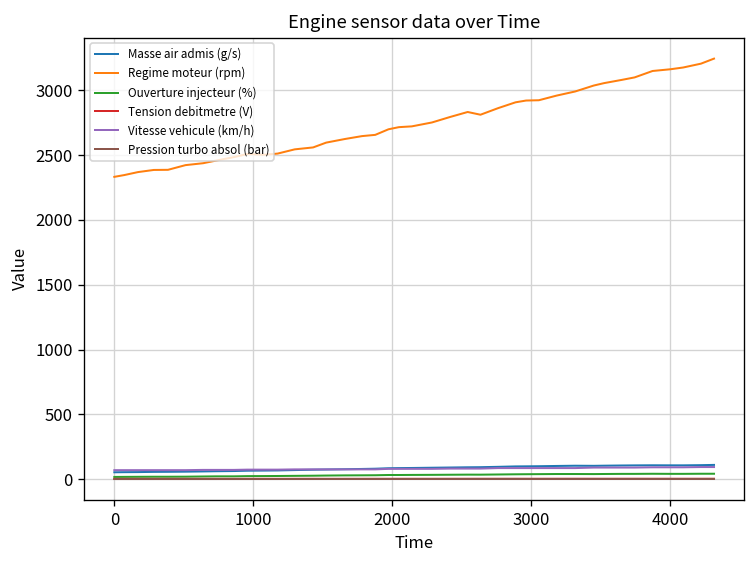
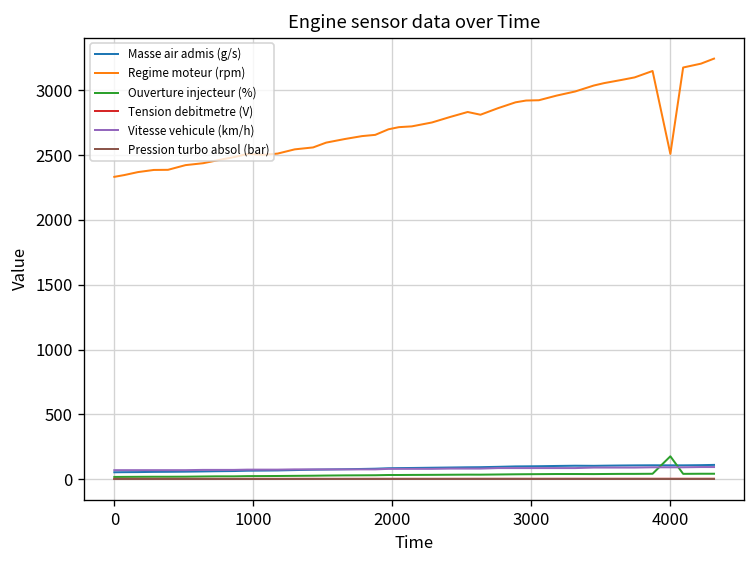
  {
    "Regime moteur (rpm)": {
      "0": 2330,
-     "4000": 3160
+     "4000": 2510
    },
    "Ouverture injecteur (%)": {
-     "4000": 40
+     "4000": 180
    },
    "Pression turbo absol (bar)": {
      "4000": 0
    }
  }
